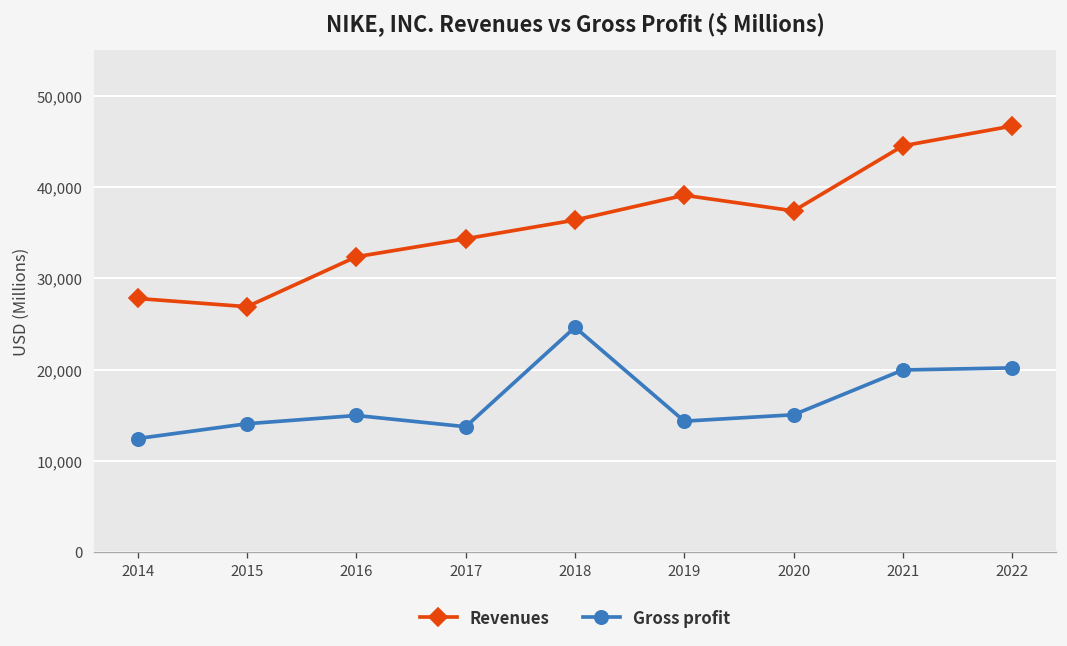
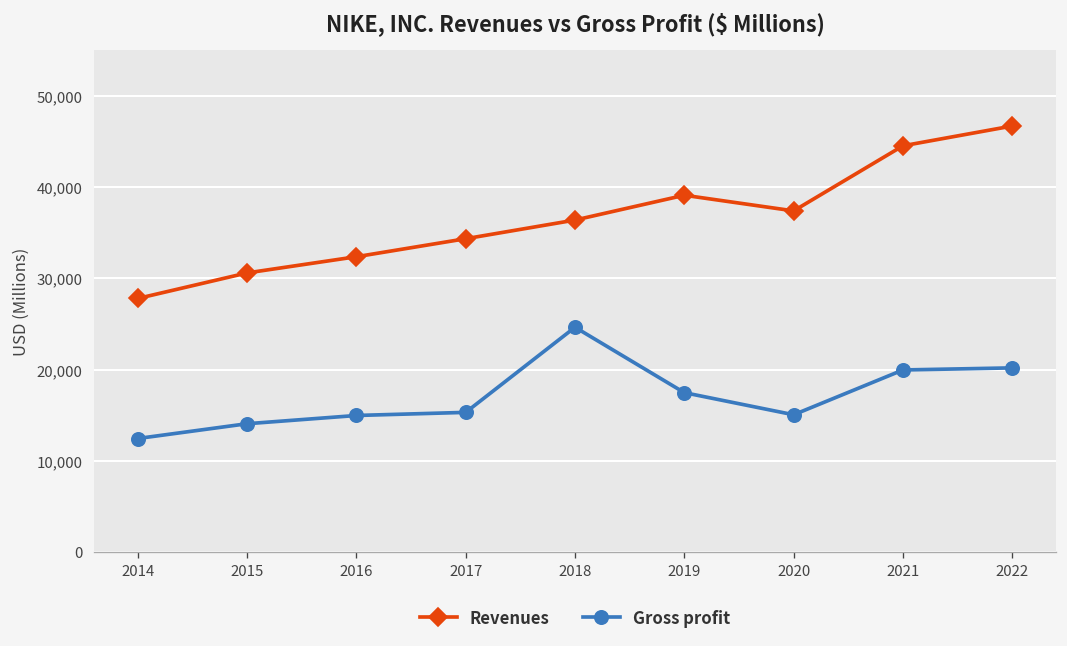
  {
    "Revenues": {
      "2014": "28,000",
-     "2015": "27,000",
+     "2015": "31,000",
      "2016": "32,000",
      "2017": "34,000",
      "2018": "36,000",
      "2019": "39,000",
      "2020": "37,000",
      "2021": "45,000",
      "2022": "47,000"
    },
    "Gross profit": {
      "2014": "12,000",
      "2015": "14,000",
      "2016": "15,000",
-     "2017": "14,000",
+     "2017": "15,000",
      "2018": "25,000",
-     "2019": "14,000",
+     "2019": "17,000",
      "2020": "15,000",
      "2021": "20,000",
      "2022": "20,000"
    }
  }
